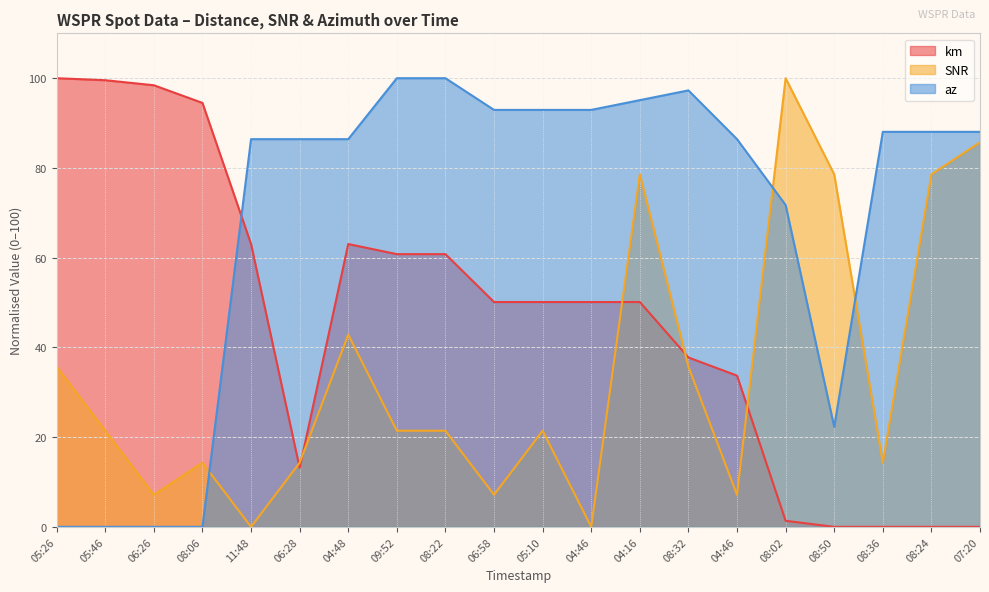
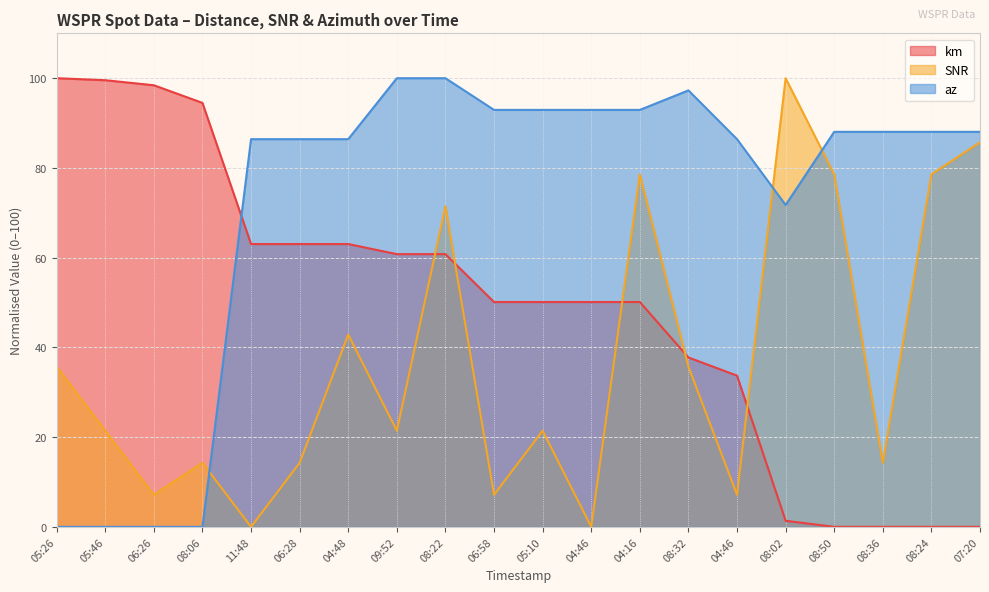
  {
    "km": {
      "05:26": 100,
      "05:46": 100,
      "06:26": 98,
      "08:06": 94,
      "11:48": 63,
-     "06:28": 13,
+     "06:28": 63,
      "04:48": 63,
      "09:52": 61,
      "08:22": 61,
      "06:58": 50,
      "05:10": 50,
      "04:16": 50,
      "08:32": 38,
      "08:02": 1,
      "08:50": 0,
      "08:36": 0,
      "08:24": 0,
      "07:20": 0
    },
    "SNR": {
      "05:26": 36,
      "05:46": 21,
      "06:26": 7,
      "08:06": 14,
      "11:48": 0,
      "06:28": 14,
      "04:48": 43,
      "09:52": 21,
-     "08:22": 21,
+     "08:22": 71,
      "06:58": 7,
      "05:10": 21,
      "04:16": 79,
      "08:32": 36,
      "08:02": 100,
      "08:50": 79,
      "08:36": 14,
      "08:24": 79,
      "07:20": 86
    },
    "az": {
      "05:26": 0,
      "05:46": 0,
      "06:26": 0,
      "08:06": 0,
      "11:48": 86,
      "06:28": 86,
      "04:48": 86,
      "09:52": 100,
      "08:22": 100,
      "06:58": 93,
      "05:10": 93,
-     "04:16": 95,
+     "04:16": 93,
      "08:32": 97,
      "08:02": 72,
-     "08:50": 22,
+     "08:50": 88,
      "08:36": 88,
      "08:24": 88,
      "07:20": 88
    }
  }
